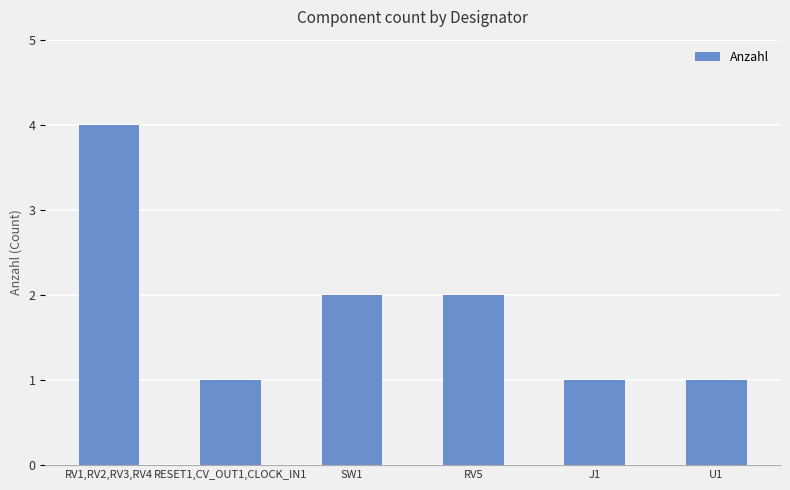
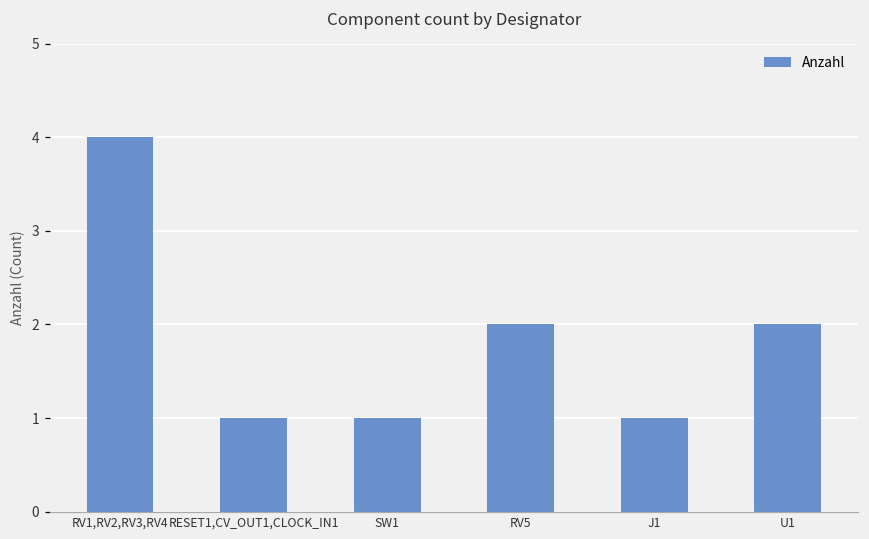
  {
    "RV1,RV2,RV3,RV4": 4,
    "RESET1,CV_OUT1,CLOCK_IN1": 1,
-   "SW1": 2,
+   "SW1": 1,
    "RV5": 2,
    "J1": 1,
-   "U1": 1
+   "U1": 2
  }
